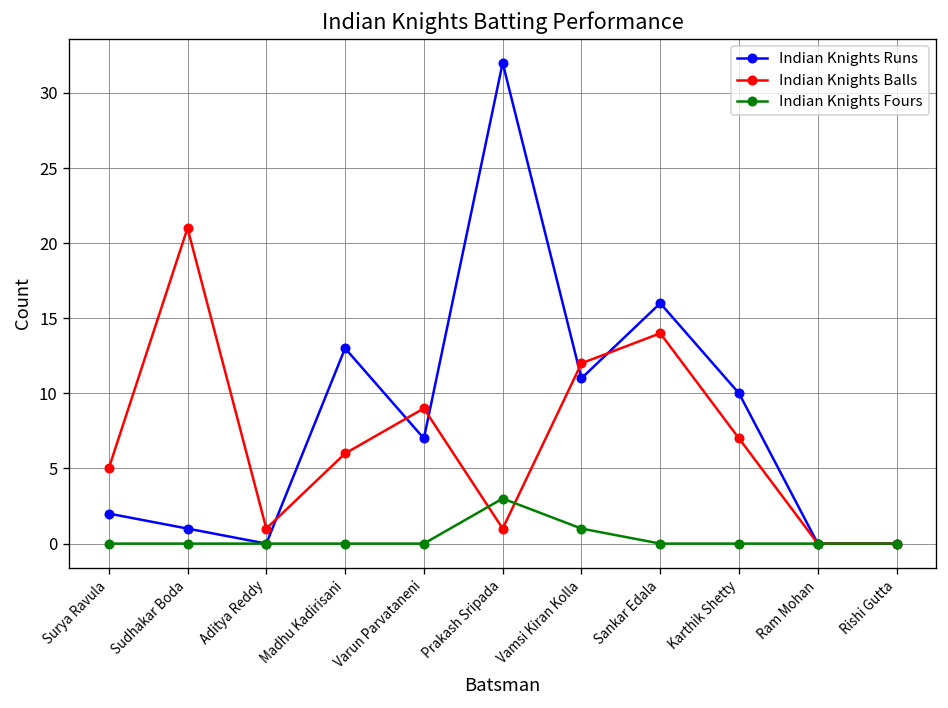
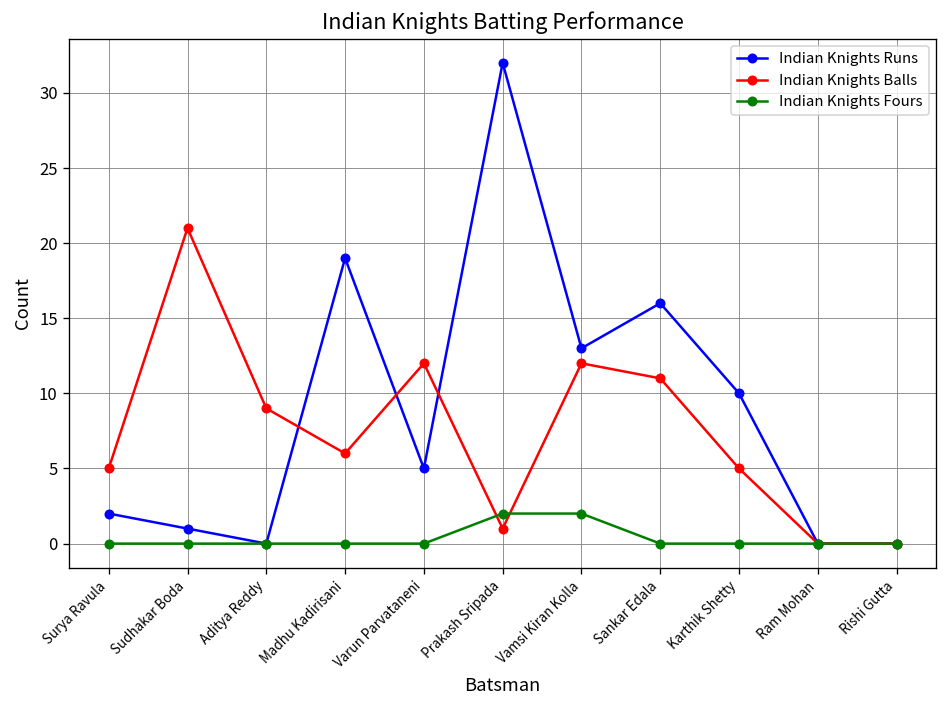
  {
    "Indian Knights Runs": {
      "Surya Ravula": 2,
      "Sudhakar Boda": 1,
-     "Madhu Kadirisani": 13,
-     "Varun Parvataneni": 7,
+     "Madhu Kadirisani": 19,
+     "Varun Parvataneni": 5,
      "Prakash Sripada": 32,
-     "Vamsi Kiran Kolla": 11,
+     "Vamsi Kiran Kolla": 13,
      "Sankar Edala": 16,
      "Karthik Shetty": 10
    },
    "Indian Knights Balls": {
      "Surya Ravula": 5,
      "Sudhakar Boda": 21,
-     "Aditya Reddy": 1,
+     "Aditya Reddy": 9,
      "Madhu Kadirisani": 6,
-     "Varun Parvataneni": 9,
+     "Varun Parvataneni": 12,
      "Prakash Sripada": 1,
      "Vamsi Kiran Kolla": 12,
-     "Sankar Edala": 14,
-     "Karthik Shetty": 7
+     "Sankar Edala": 11,
+     "Karthik Shetty": 5
    },
    "Indian Knights Fours": {
      "Surya Ravula": 0,
      "Sudhakar Boda": 0,
      "Madhu Kadirisani": 0,
      "Varun Parvataneni": 0,
-     "Prakash Sripada": 3,
-     "Vamsi Kiran Kolla": 1,
+     "Prakash Sripada": 2,
+     "Vamsi Kiran Kolla": 2,
      "Sankar Edala": 0,
      "Karthik Shetty": 0
    }
  }
